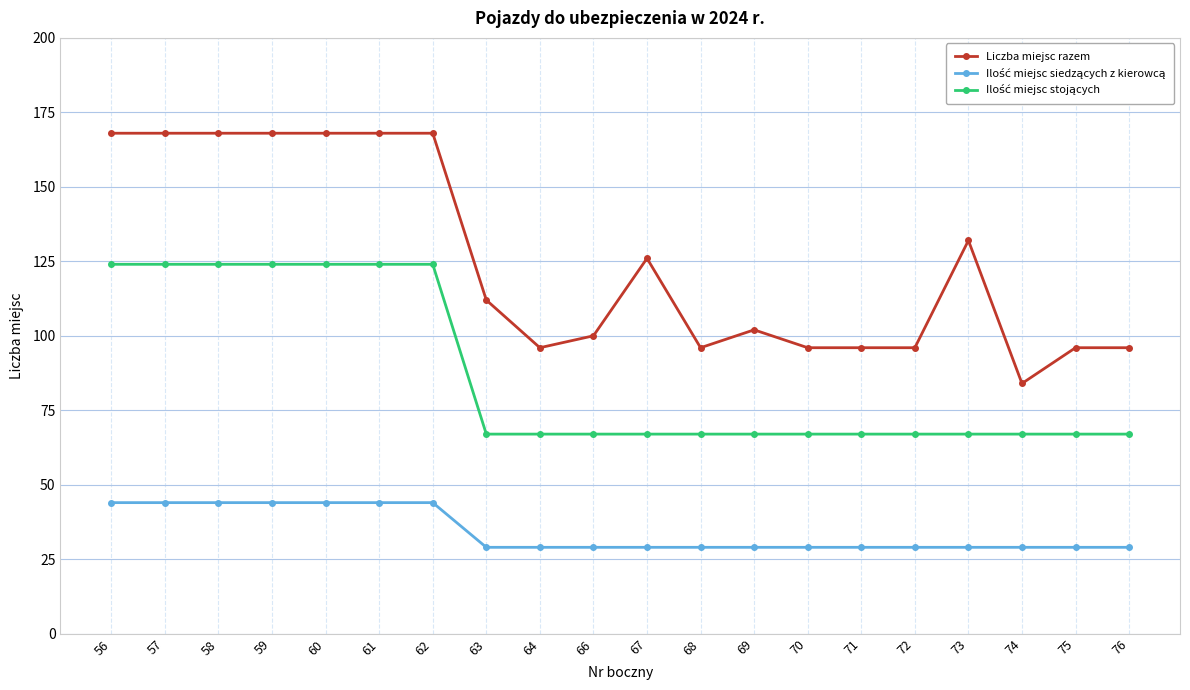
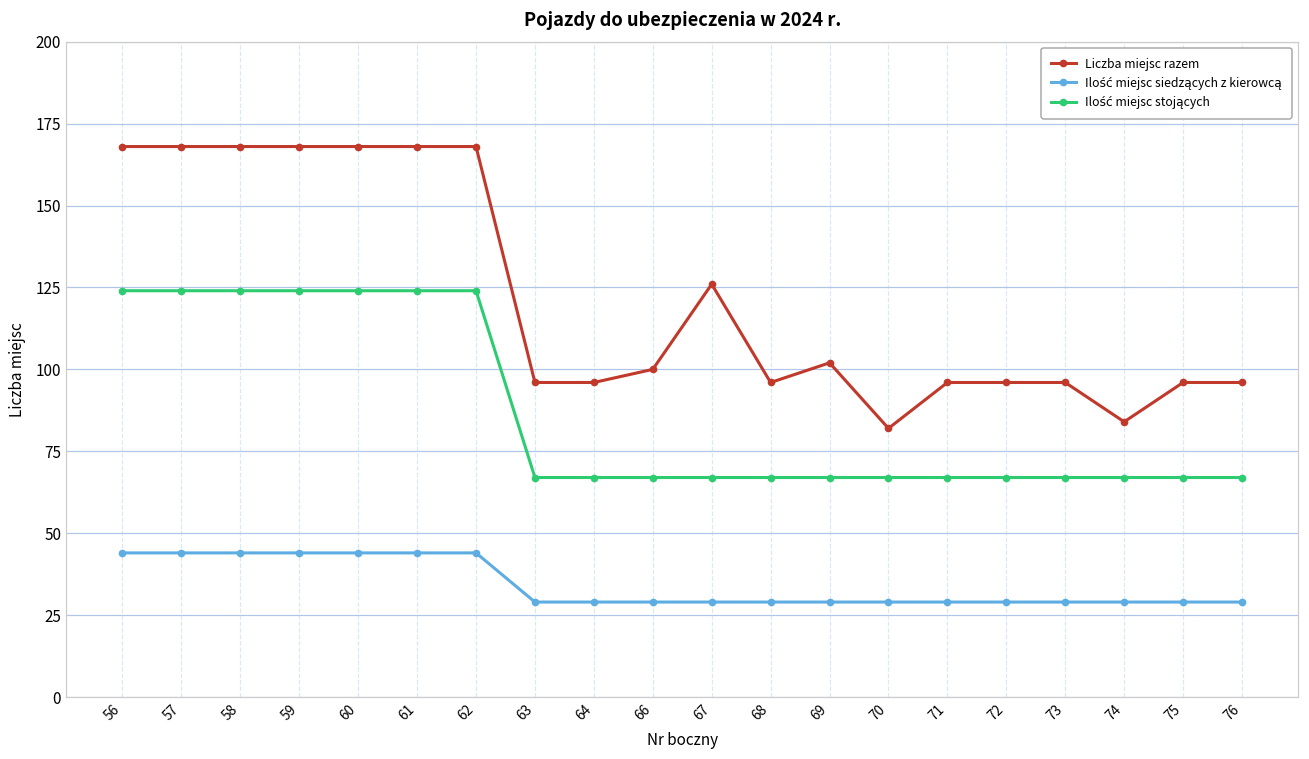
  {
    "Liczba miejsc razem": {
      "56": 168,
      "57": 168,
      "58": 168,
      "59": 168,
      "60": 168,
      "61": 168,
      "62": 168,
-     "63": 112,
+     "63": 96,
      "64": 96,
      "66": 100,
      "67": 126,
      "68": 96,
      "69": 102,
-     "70": 96,
+     "70": 82,
      "71": 96,
      "72": 96,
-     "73": 132,
+     "73": 96,
      "74": 84,
      "75": 96,
      "76": 96
    },
    "Ilość miejsc siedzących z kierowcą": {
      "56": 44,
      "57": 44,
      "58": 44,
      "59": 44,
      "60": 44,
      "61": 44,
      "62": 44,
      "63": 29,
      "64": 29,
      "66": 29,
      "67": 29,
      "68": 29,
      "69": 29,
      "70": 29,
      "71": 29,
      "72": 29,
      "73": 29,
      "74": 29,
      "75": 29,
      "76": 29
    },
    "Ilość miejsc stojących": {
      "56": 124,
      "57": 124,
      "58": 124,
      "59": 124,
      "60": 124,
      "61": 124,
      "62": 124,
      "63": 67,
      "64": 67,
      "66": 67,
      "67": 67,
      "68": 67,
      "69": 67,
      "70": 67,
      "71": 67,
      "72": 67,
      "73": 67,
      "74": 67,
      "75": 67,
      "76": 67
    }
  }
